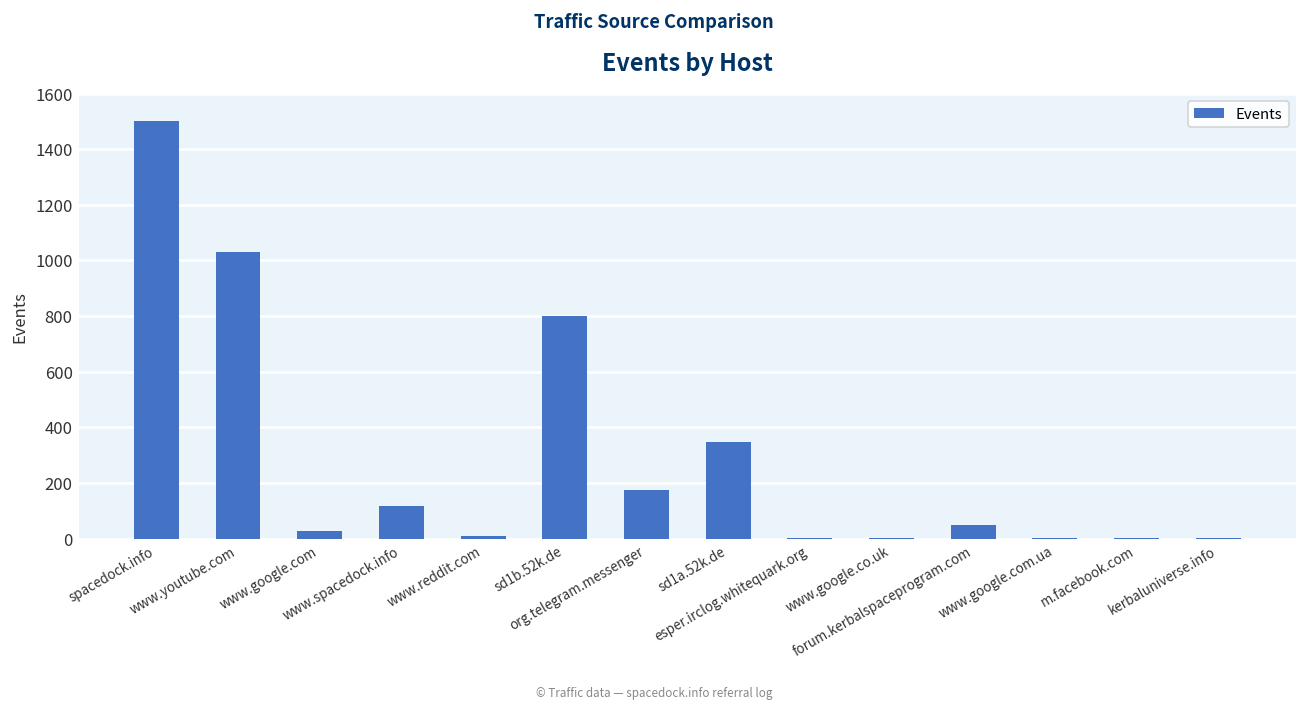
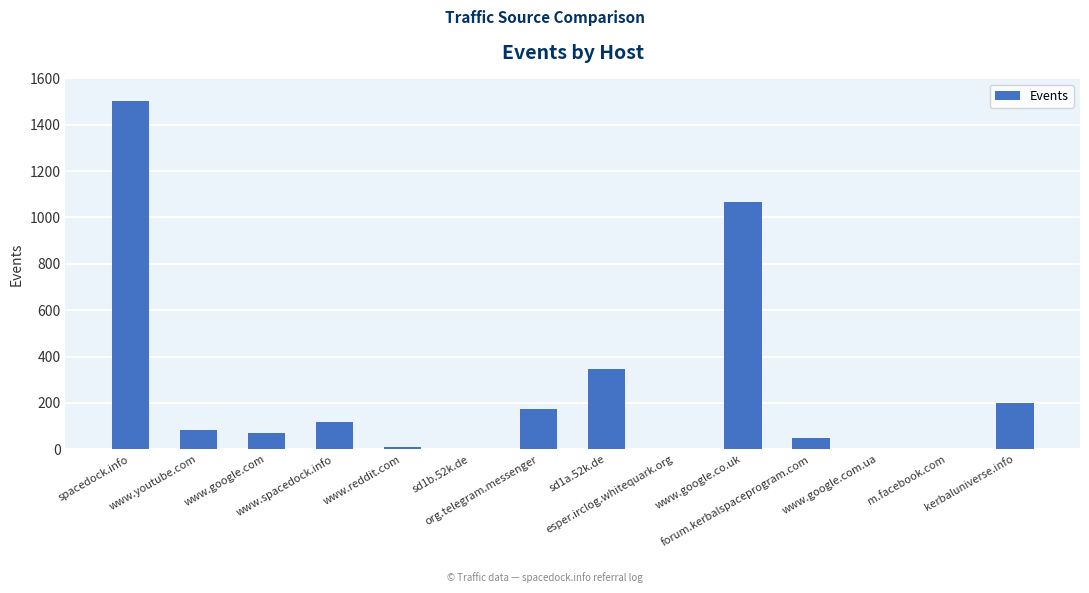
  {
    "spacedock.info": 1500,
-   "www.youtube.com": 1030,
-   "www.google.com": 30,
+   "www.youtube.com": 80,
+   "www.google.com": 70,
    "www.spacedock.info": 120,
-   "sd1b.52k.de": 800,
+   "sd1b.52k.de": 0,
    "org.telegram.messenger": 170,
    "sd1a.52k.de": 350,
-   "www.google.co.uk": 0,
+   "www.google.co.uk": 1070,
    "forum.kerbalspaceprogram.com": 50,
-   "kerbaluniverse.info": 0
+   "kerbaluniverse.info": 200
  }
